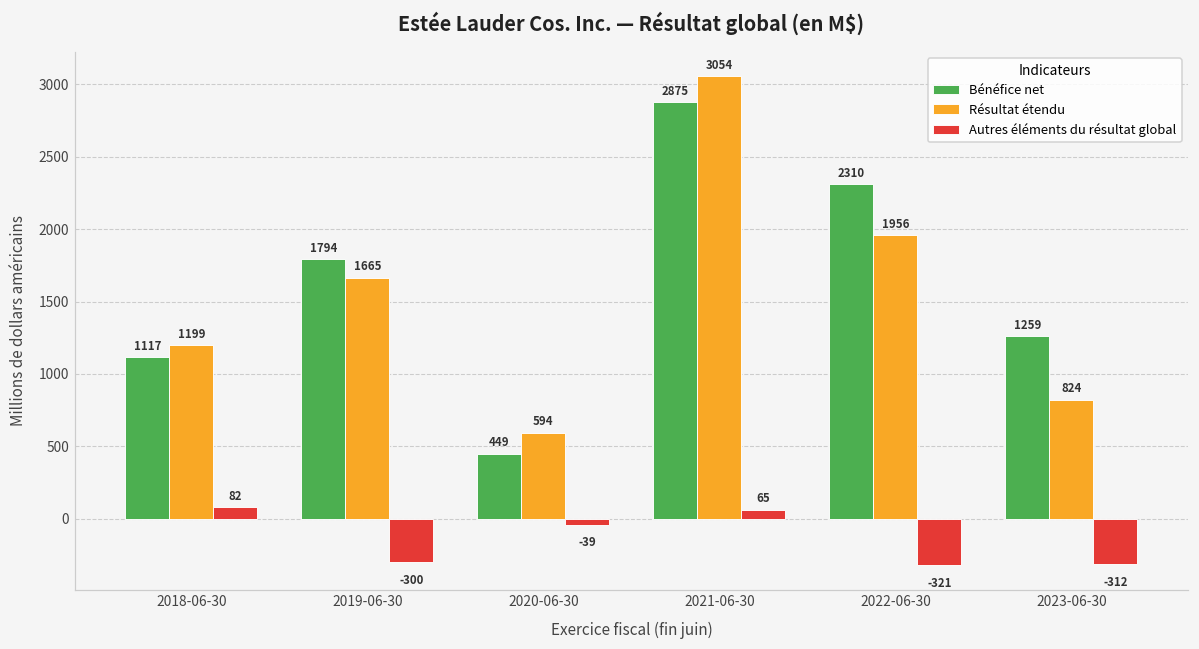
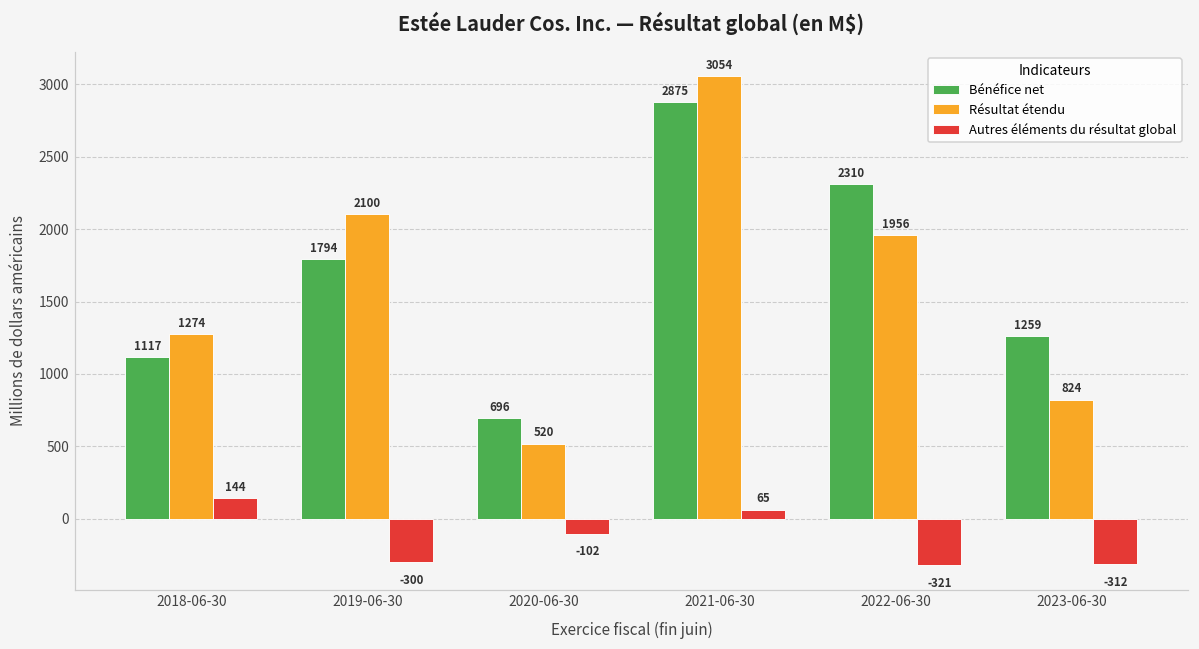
  {
    "Bénéfice net": {
      "2018-06-30": 1117,
      "2019-06-30": 1794,
-     "2020-06-30": 449,
+     "2020-06-30": 696,
      "2021-06-30": 2875,
      "2022-06-30": 2310,
      "2023-06-30": 1259
    },
    "Résultat étendu": {
-     "2018-06-30": 1199,
-     "2019-06-30": 1665,
-     "2020-06-30": 594,
+     "2018-06-30": 1274,
+     "2019-06-30": 2100,
+     "2020-06-30": 520,
      "2021-06-30": 3054,
      "2023-06-30": 824
    },
    "Autres éléments du résultat global": {
-     "2018-06-30": 82,
+     "2018-06-30": 144,
      "2019-06-30": -300,
-     "2020-06-30": -39,
+     "2020-06-30": -102,
      "2021-06-30": 65,
      "2022-06-30": -321,
      "2023-06-30": -312
    }
  }
